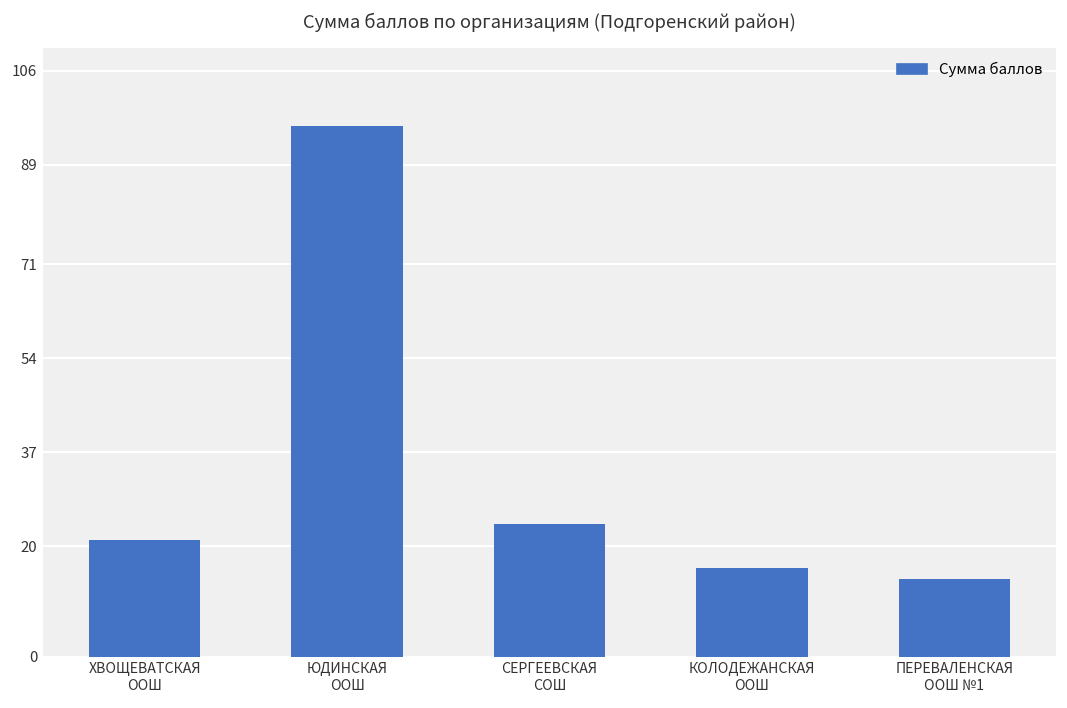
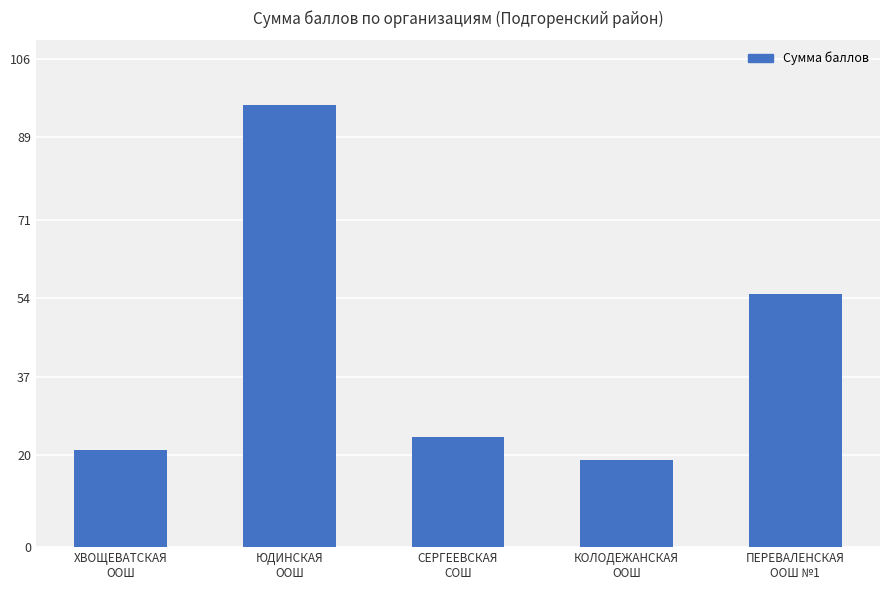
  {
    "ХВОЩЕВАТСКАЯ ООШ": 21,
    "ЮДИНСКАЯ ООШ": 96,
    "СЕРГЕЕВСКАЯ СОШ": 24,
-   "КОЛОДЕЖАНСКАЯ ООШ": 16,
-   "ПЕРЕВАЛЕНСКАЯ ООШ №1": 14
+   "КОЛОДЕЖАНСКАЯ ООШ": 19,
+   "ПЕРЕВАЛЕНСКАЯ ООШ №1": 55
  }
